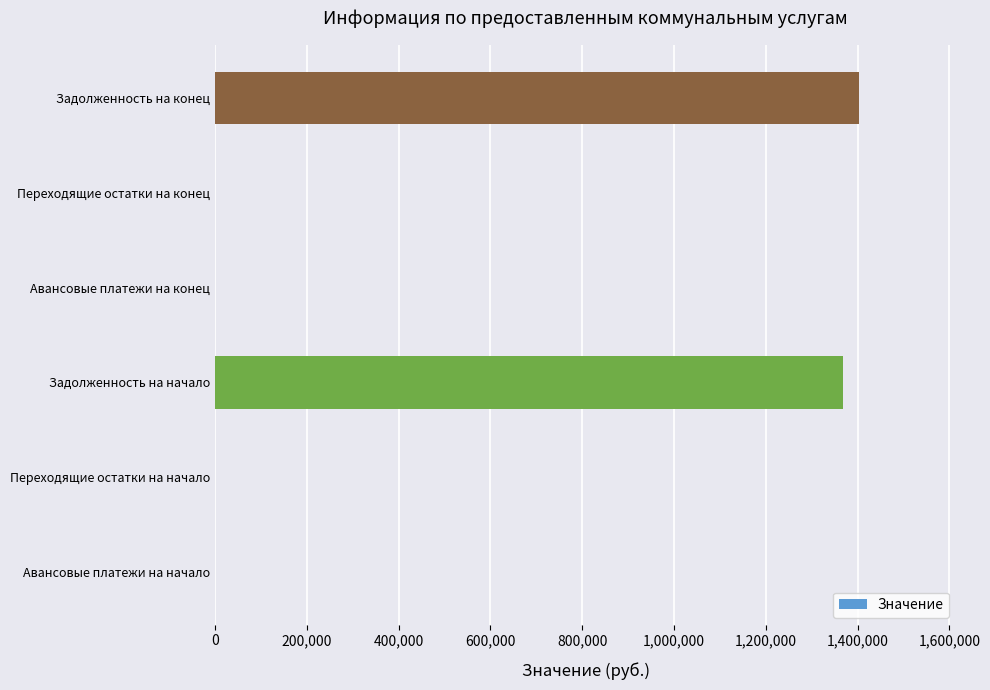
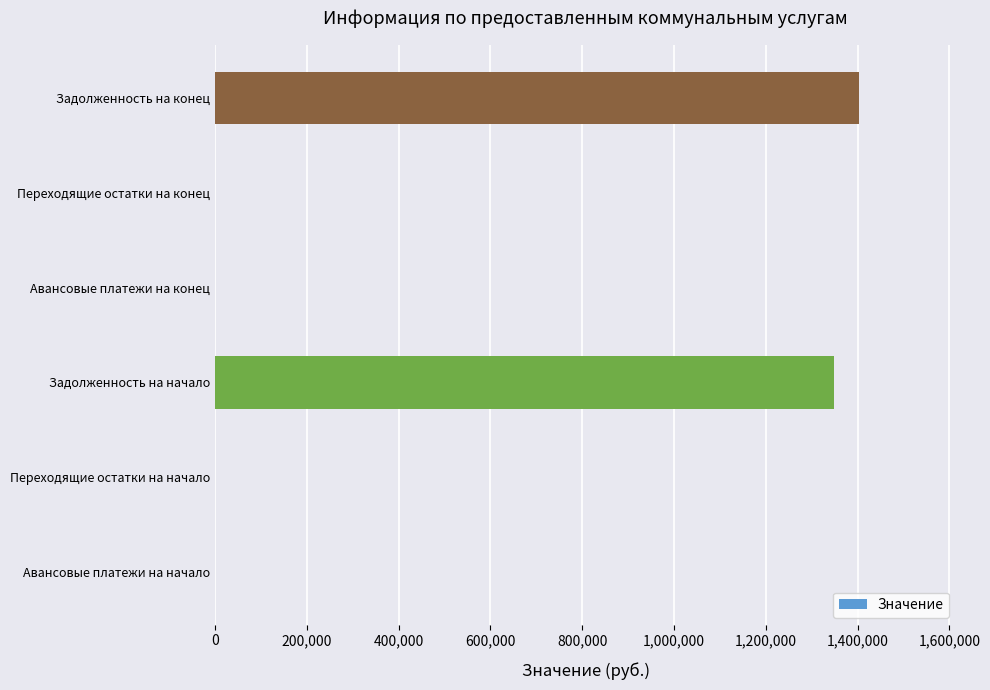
  {
    "Задолженность на конец": "1,400,000",
    "Переходящие остатки на конец": "0",
    "Авансовые платежи на конец": "0",
-   "Задолженность на начало": "1,370,000",
+   "Задолженность на начало": "1,350,000",
    "Переходящие остатки на начало": "0",
    "Авансовые платежи на начало": "0"
  }
